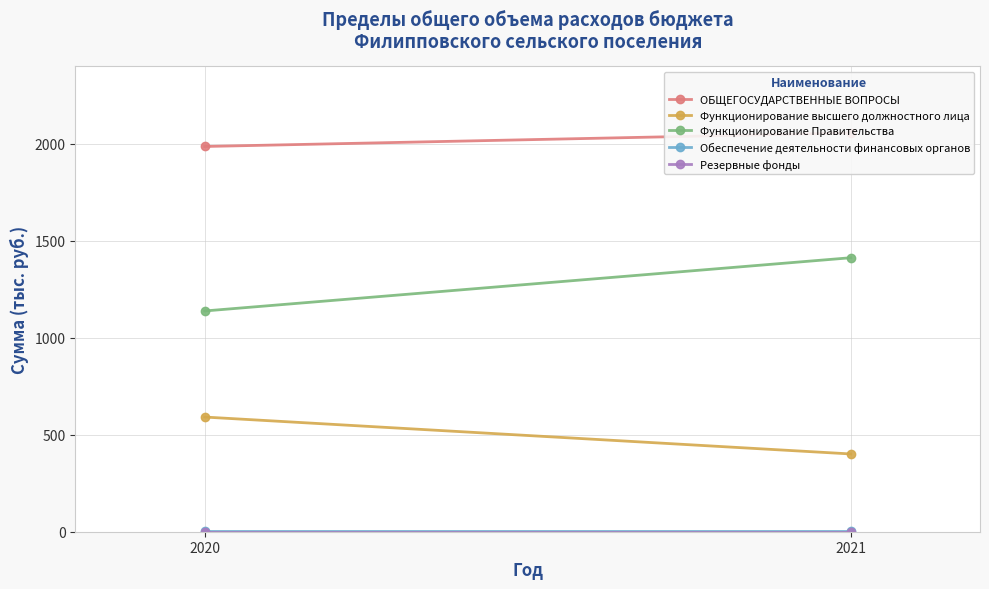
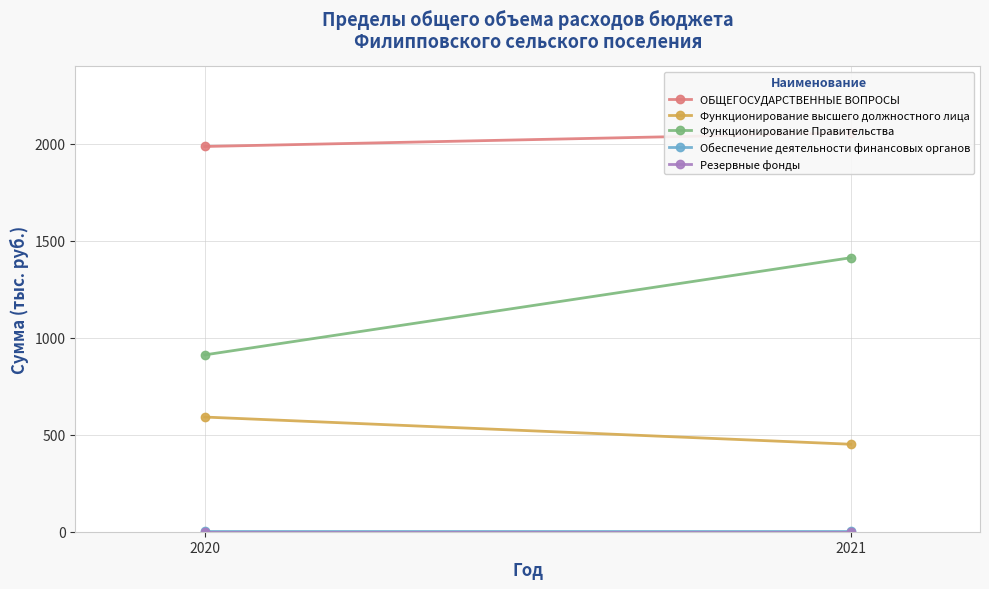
  {
    "ОБЩЕГОСУДАРСТВЕННЫЕ ВОПРОСЫ": {
      "2020": 1990
    },
    "Функционирование высшего должностного лица": {
      "2020": 590,
-     "2021": 400
+     "2021": 450
    },
    "Функционирование Правительства": {
-     "2020": 1140,
+     "2020": 910,
      "2021": 1410
    }
  }
